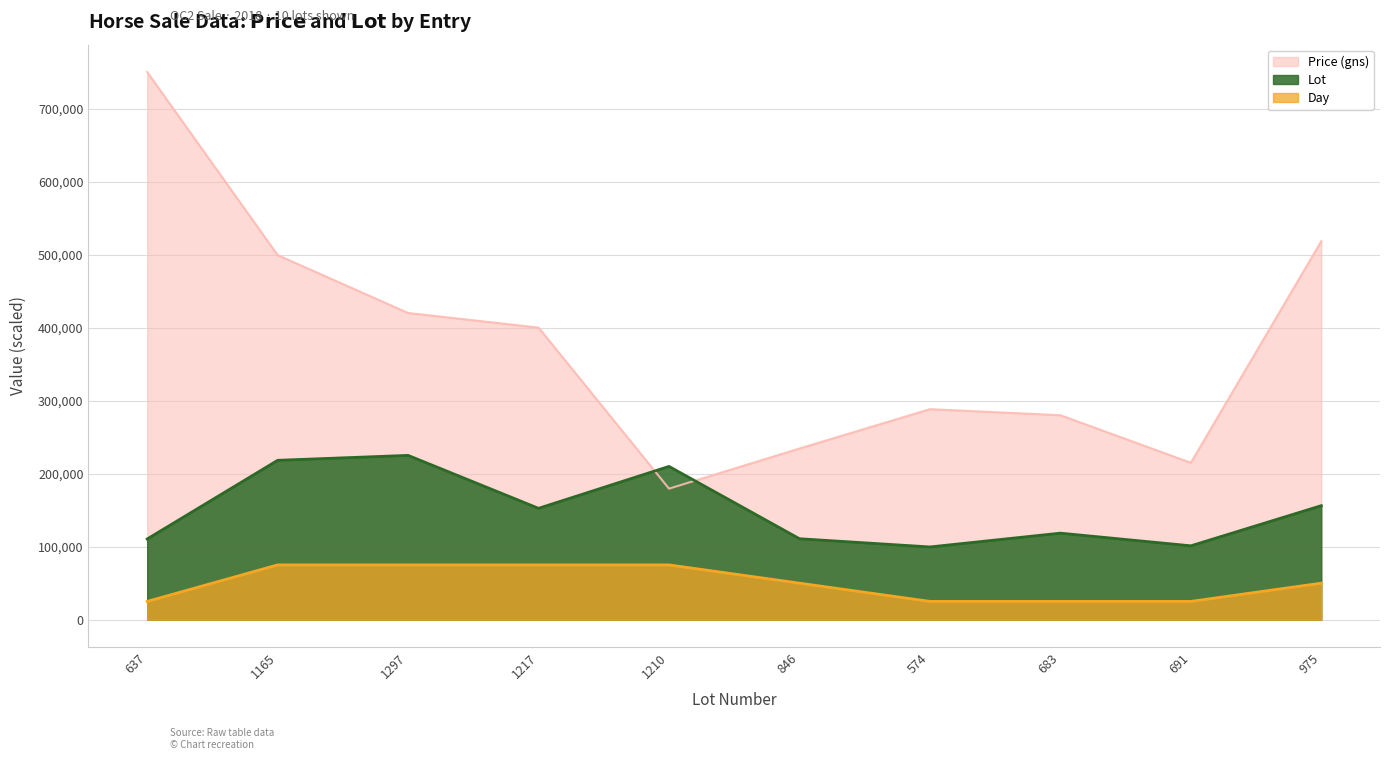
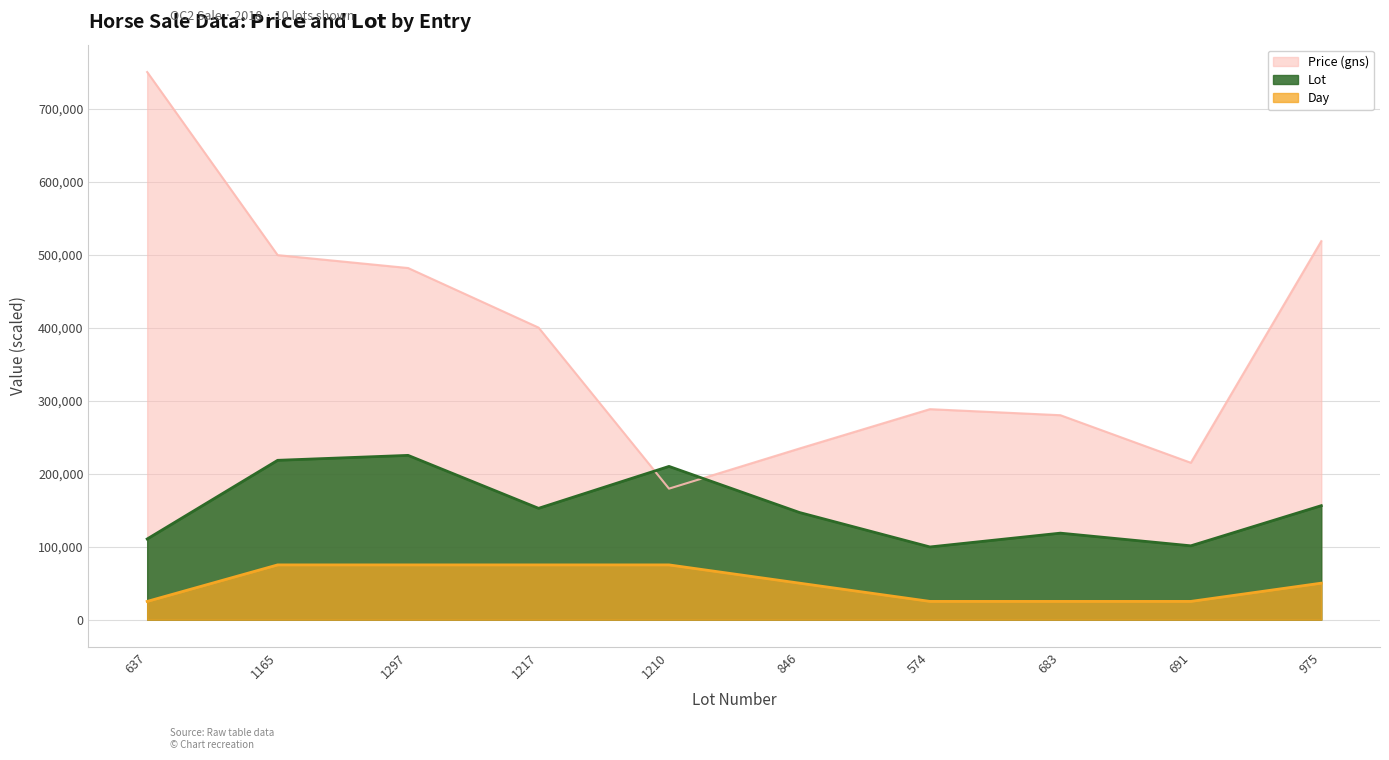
  {
    "Price (gns)": {
      "637": "750,000",
      "1165": "500,000",
-     "1297": "420,000",
+     "1297": "480,000",
      "1217": "400,000",
      "1210": "180,000",
      "846": "230,000",
      "574": "290,000",
      "683": "280,000",
      "691": "210,000",
      "975": "520,000"
    },
    "Lot": {
      "637": "110,000",
      "1165": "220,000",
      "1297": "230,000",
      "1217": "150,000",
      "1210": "210,000",
-     "846": "110,000",
+     "846": "150,000",
      "574": "100,000",
      "683": "120,000",
      "691": "100,000",
      "975": "160,000"
    },
    "Day": {
      "637": "30,000",
      "1165": "80,000",
      "1297": "80,000",
      "1217": "80,000",
      "1210": "80,000",
      "846": "50,000",
      "574": "30,000",
      "683": "30,000",
      "691": "30,000",
      "975": "50,000"
    }
  }
